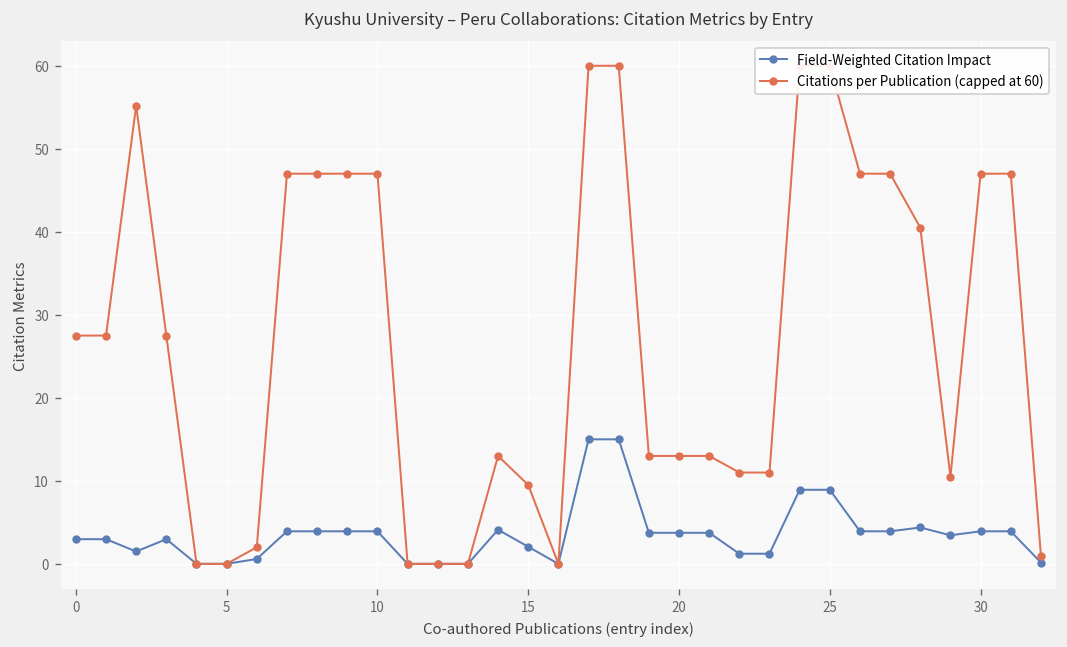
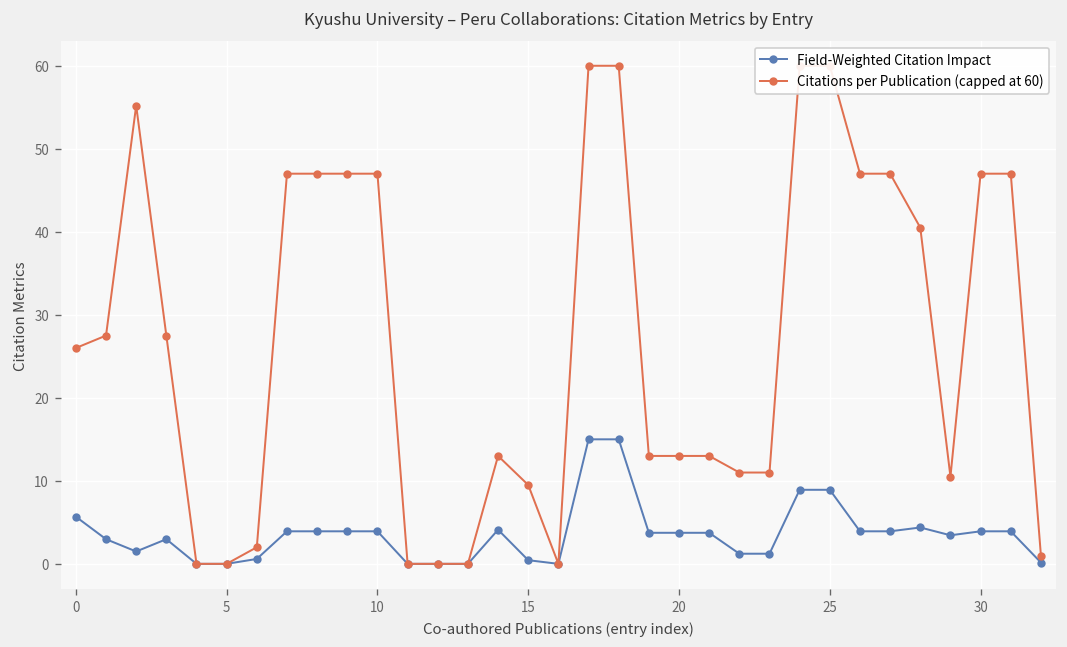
  {
    "Field-Weighted Citation Impact": {
-     "0": 3,
+     "0": 6,
      "10": 4,
-     "15": 2,
+     "15": 0,
      "20": 4,
      "25": 9,
      "30": 4
    },
    "Citations per Publication (capped at 60)": {
-     "0": 28,
+     "0": 26,
      "10": 47,
      "15": 10,
      "20": 13,
      "30": 47
    }
  }
